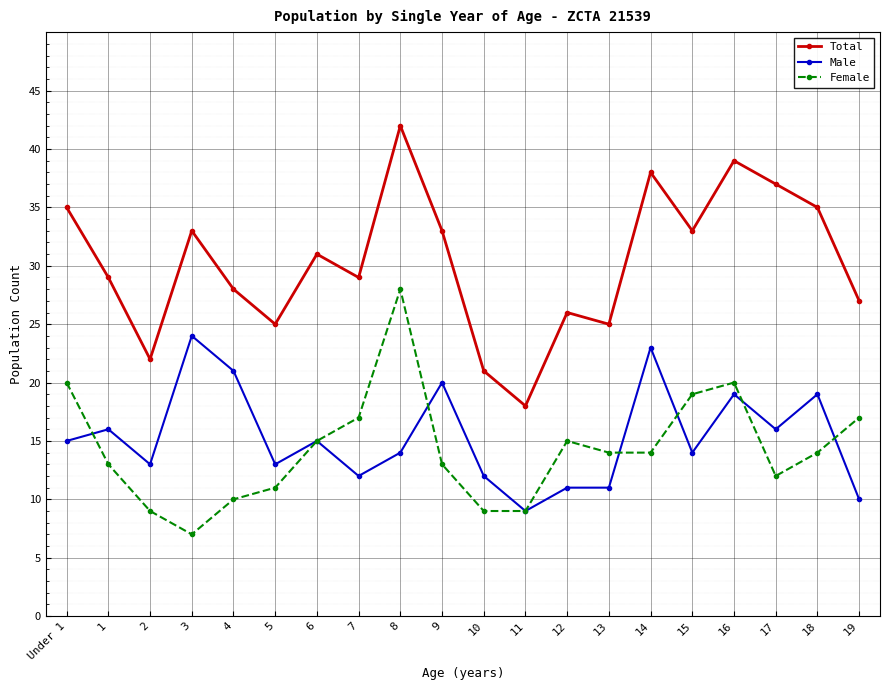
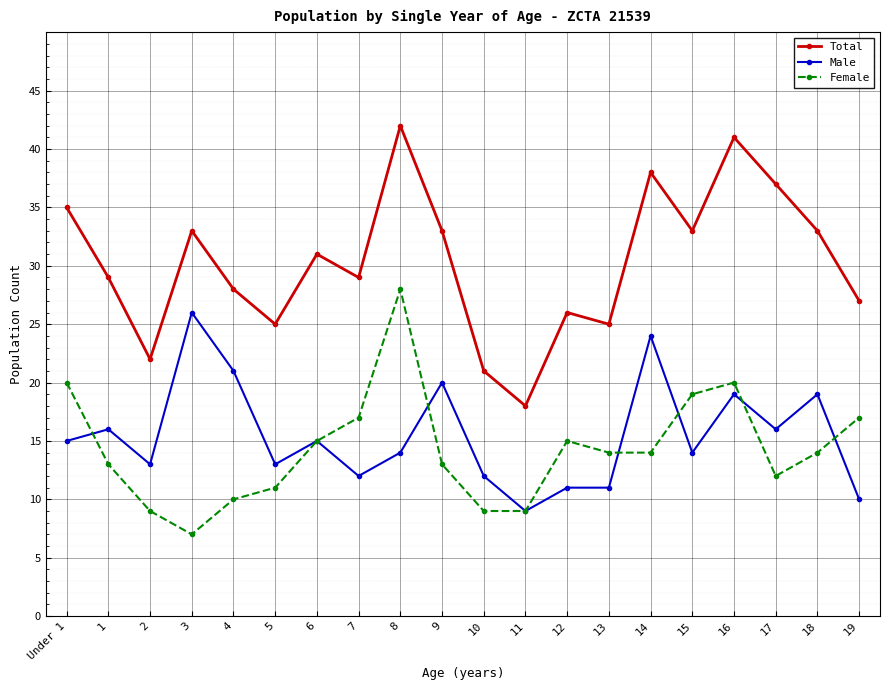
  {
    "Total": {
      "Under 1": 35,
      "1": 29,
      "2": 22,
      "3": 33,
      "4": 28,
      "5": 25,
      "6": 31,
      "7": 29,
      "8": 42,
      "9": 33,
      "10": 21,
      "11": 18,
      "12": 26,
      "13": 25,
      "14": 38,
      "15": 33,
-     "16": 39,
+     "16": 41,
      "17": 37,
-     "18": 35,
+     "18": 33,
      "19": 27
    },
    "Male": {
      "Under 1": 15,
      "1": 16,
      "2": 13,
-     "3": 24,
+     "3": 26,
      "4": 21,
      "5": 13,
      "7": 12,
      "8": 14,
      "9": 20,
      "10": 12,
      "12": 11,
      "13": 11,
-     "14": 23,
+     "14": 24,
      "15": 14,
      "16": 19,
      "17": 16,
      "18": 19,
      "19": 10
    },
    "Female": {
      "Under 1": 20,
      "1": 13,
      "2": 9,
      "3": 7,
      "4": 10,
      "5": 11,
      "7": 17,
      "8": 28,
      "9": 13,
      "10": 9,
      "12": 15,
      "13": 14,
      "14": 14,
      "15": 19,
      "16": 20,
      "17": 12,
      "18": 14,
      "19": 17
    }
  }
